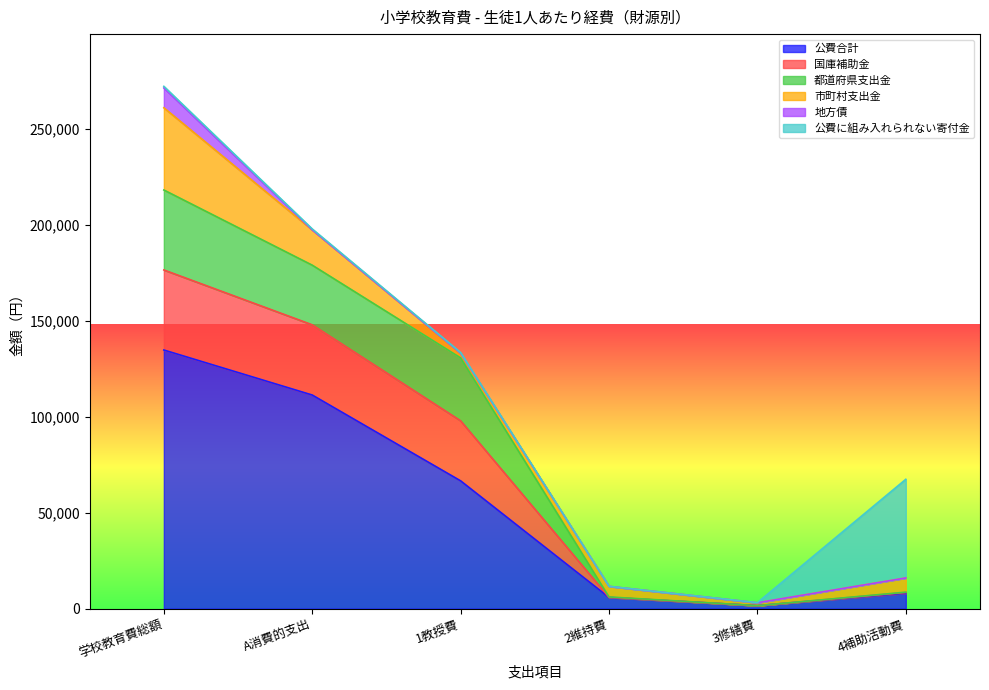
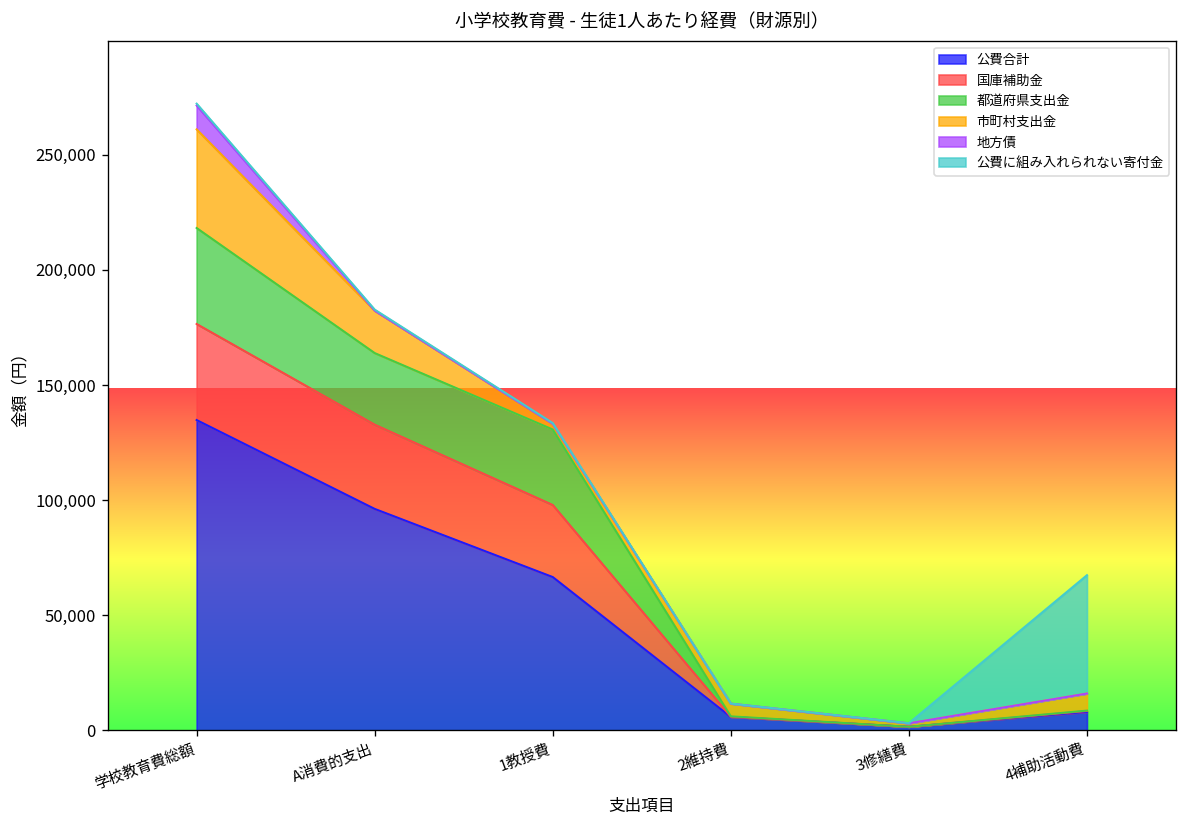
  {
    "公費合計": {
      "学校教育費総額": "135,000",
-     "A消費的支出": "111,000",
+     "A消費的支出": "96,000",
      "1教授費": "67,000"
    },
    "国庫補助金": {
      "学校教育費総額": "42,000",
      "A消費的支出": "37,000",
      "1教授費": "31,000"
    },
    "都道府県支出金": {
      "学校教育費総額": "42,000",
      "A消費的支出": "31,000",
      "1教授費": "33,000"
    },
    "市町村支出金": {
      "学校教育費総額": "43,000"
    },
    "公費に組み入れられない寄付金": {
      "4補助活動費": "51,000"
    }
  }
